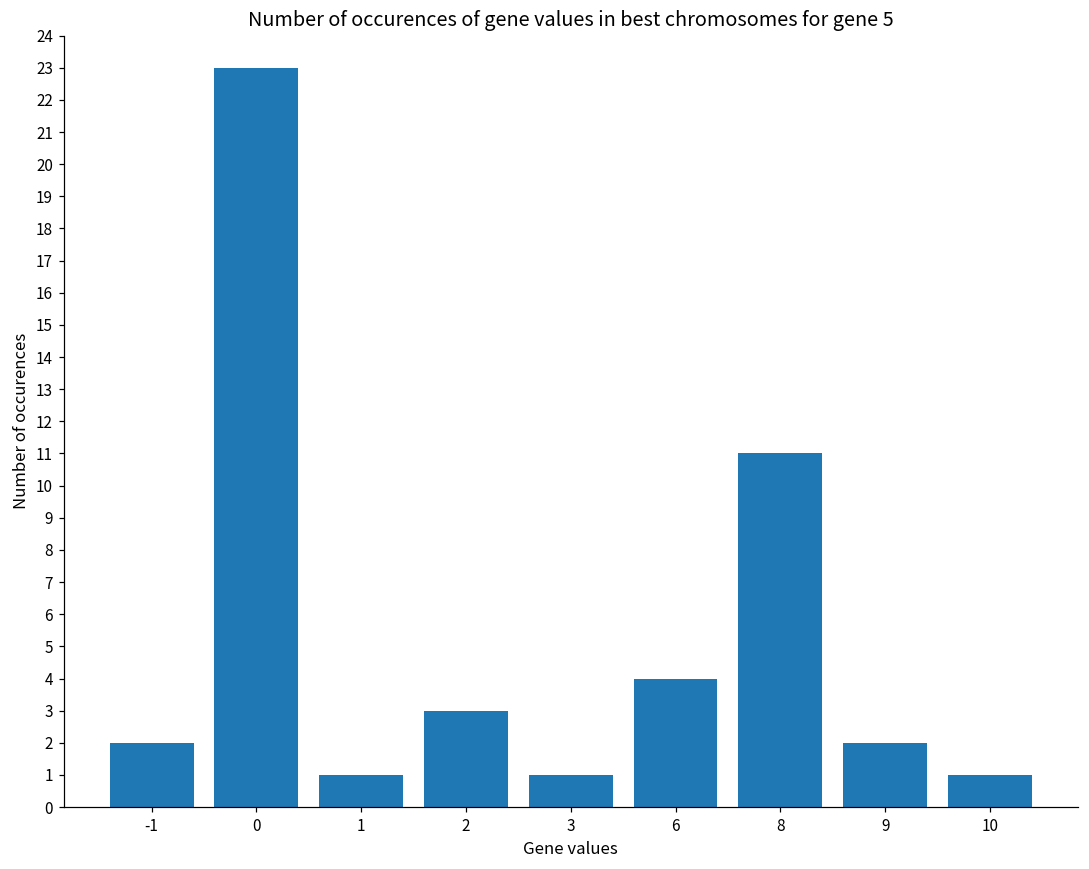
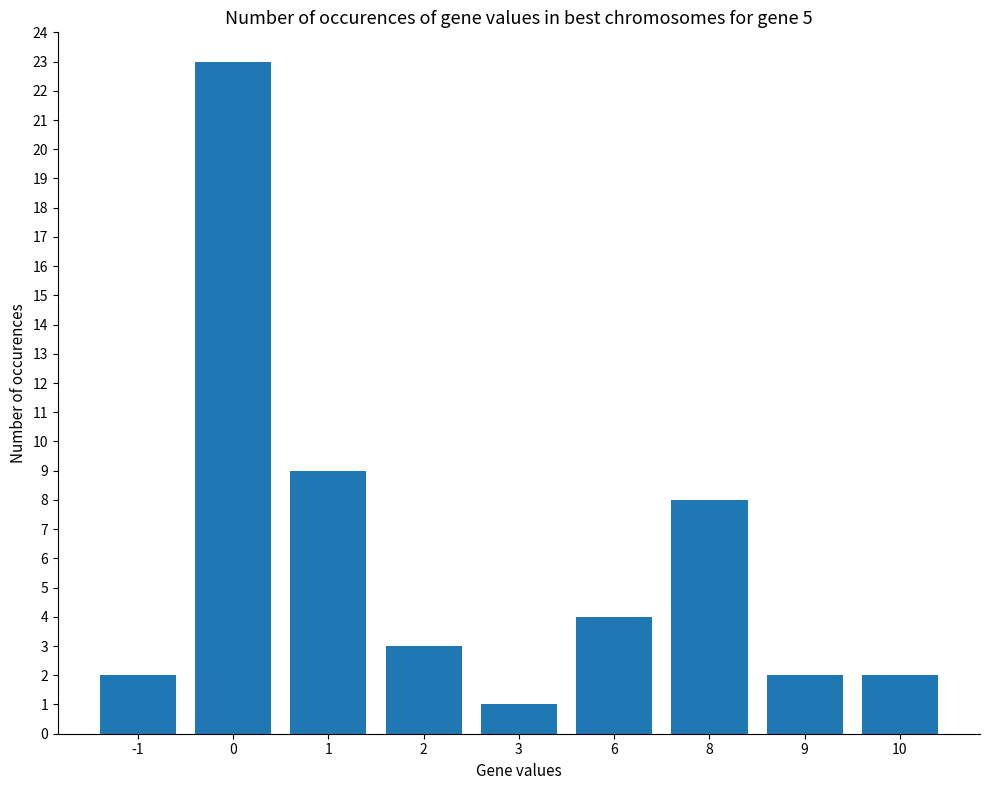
  {
    "-1": 2,
    "0": 23,
-   "1": 1,
+   "1": 9,
    "2": 3,
    "3": 1,
    "6": 4,
-   "8": 11,
+   "8": 8,
    "9": 2,
-   "10": 1
+   "10": 2
  }
